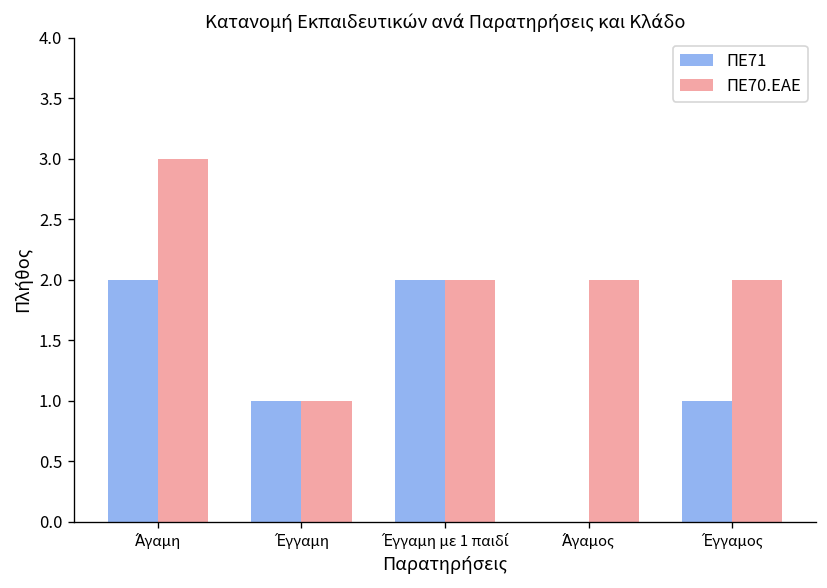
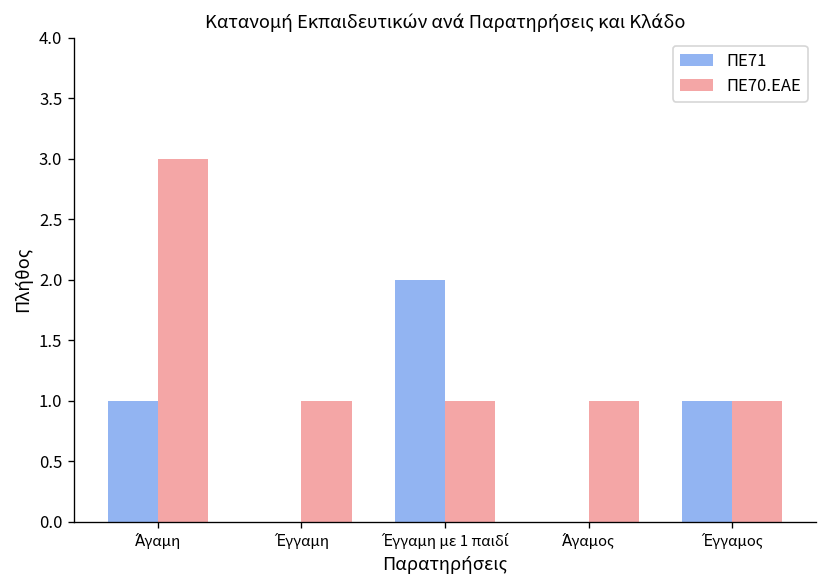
  {
    "ΠΕ71": {
-     "Άγαμη": 2,
-     "Έγγαμη": 1,
+     "Άγαμη": 1,
+     "Έγγαμη": 0,
      "Έγγαμη με 1 παιδί": 2,
      "Άγαμος": 0,
      "Έγγαμος": 1
    },
    "ΠΕ70.ΕΑΕ": {
      "Άγαμη": 3,
      "Έγγαμη": 1,
-     "Έγγαμη με 1 παιδί": 2,
-     "Άγαμος": 2,
-     "Έγγαμος": 2
+     "Έγγαμη με 1 παιδί": 1,
+     "Άγαμος": 1,
+     "Έγγαμος": 1
    }
  }
